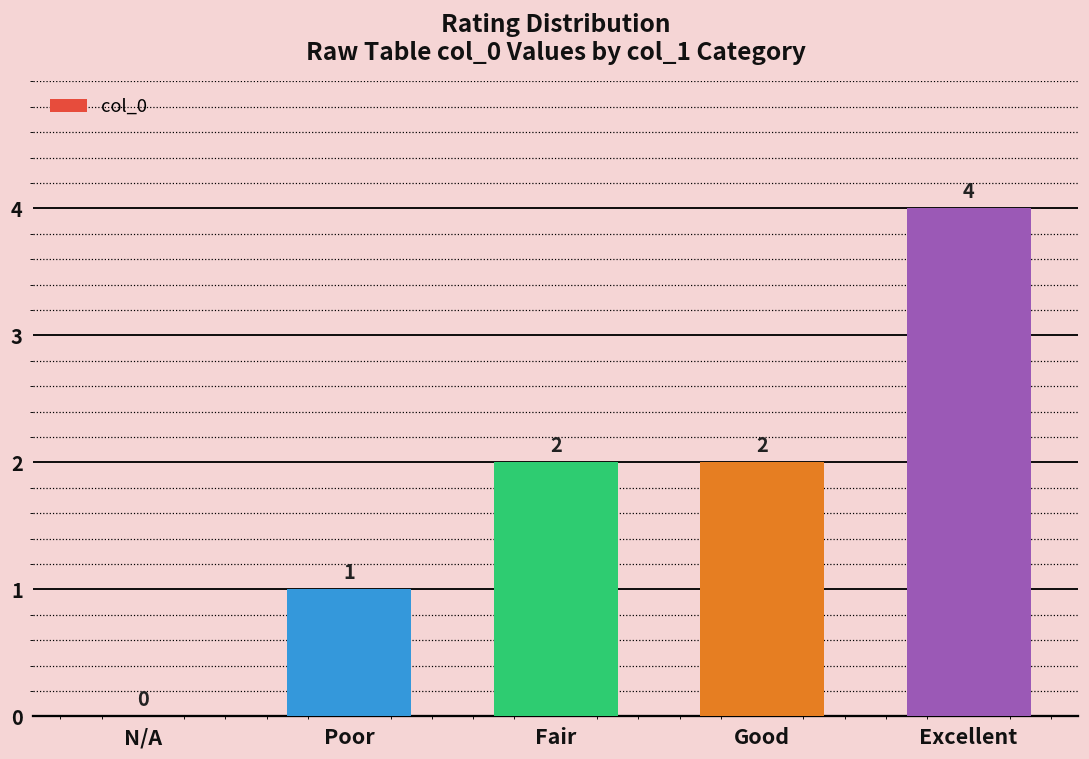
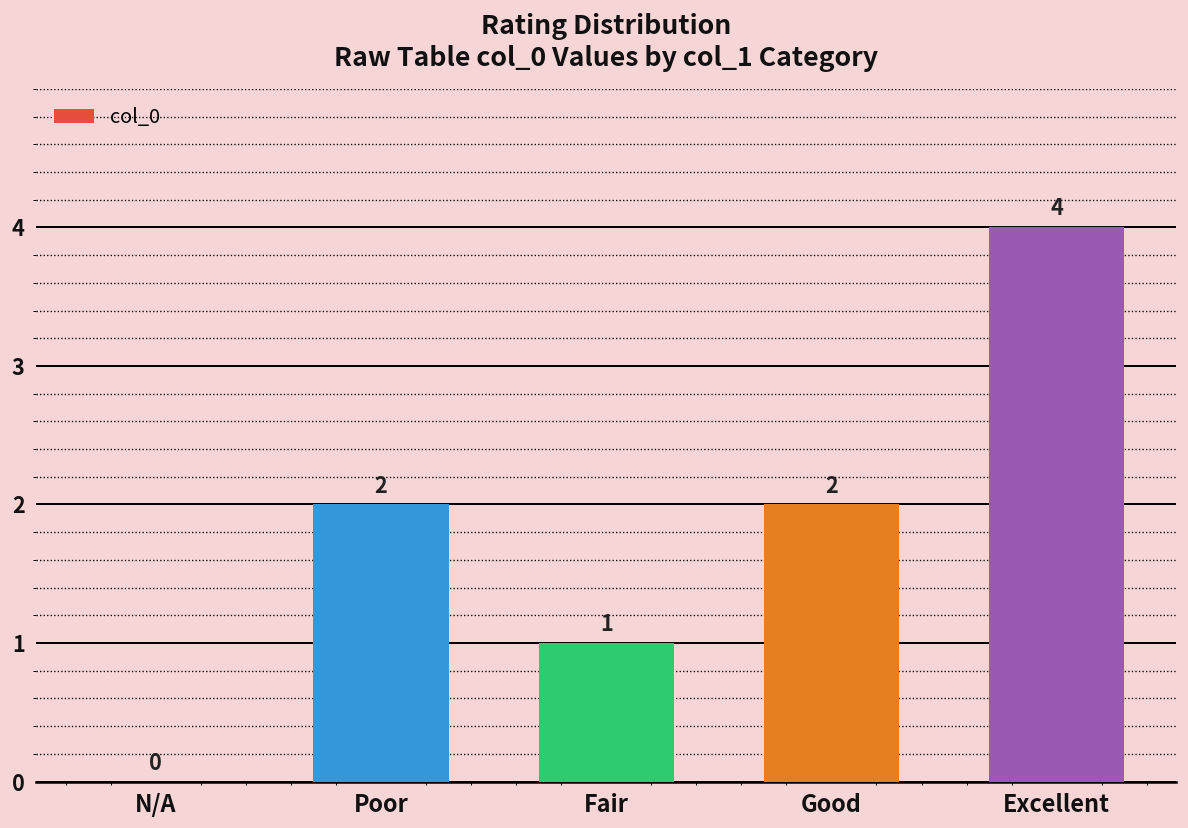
  {
    "N/A": 0,
-   "Poor": 1,
-   "Fair": 2,
+   "Poor": 2,
+   "Fair": 1,
    "Good": 2,
    "Excellent": 4
  }
